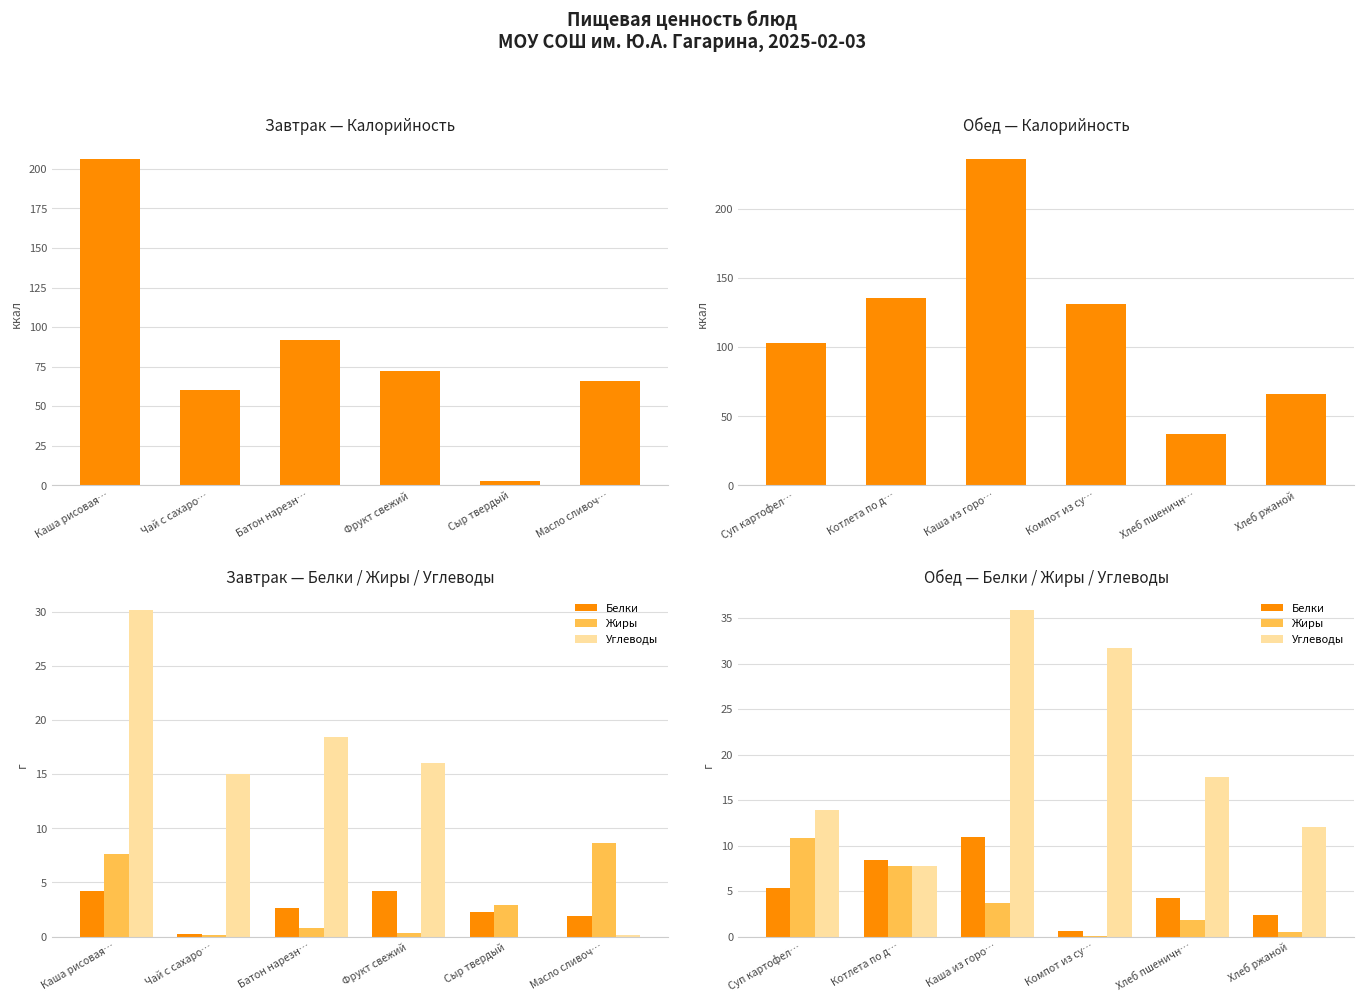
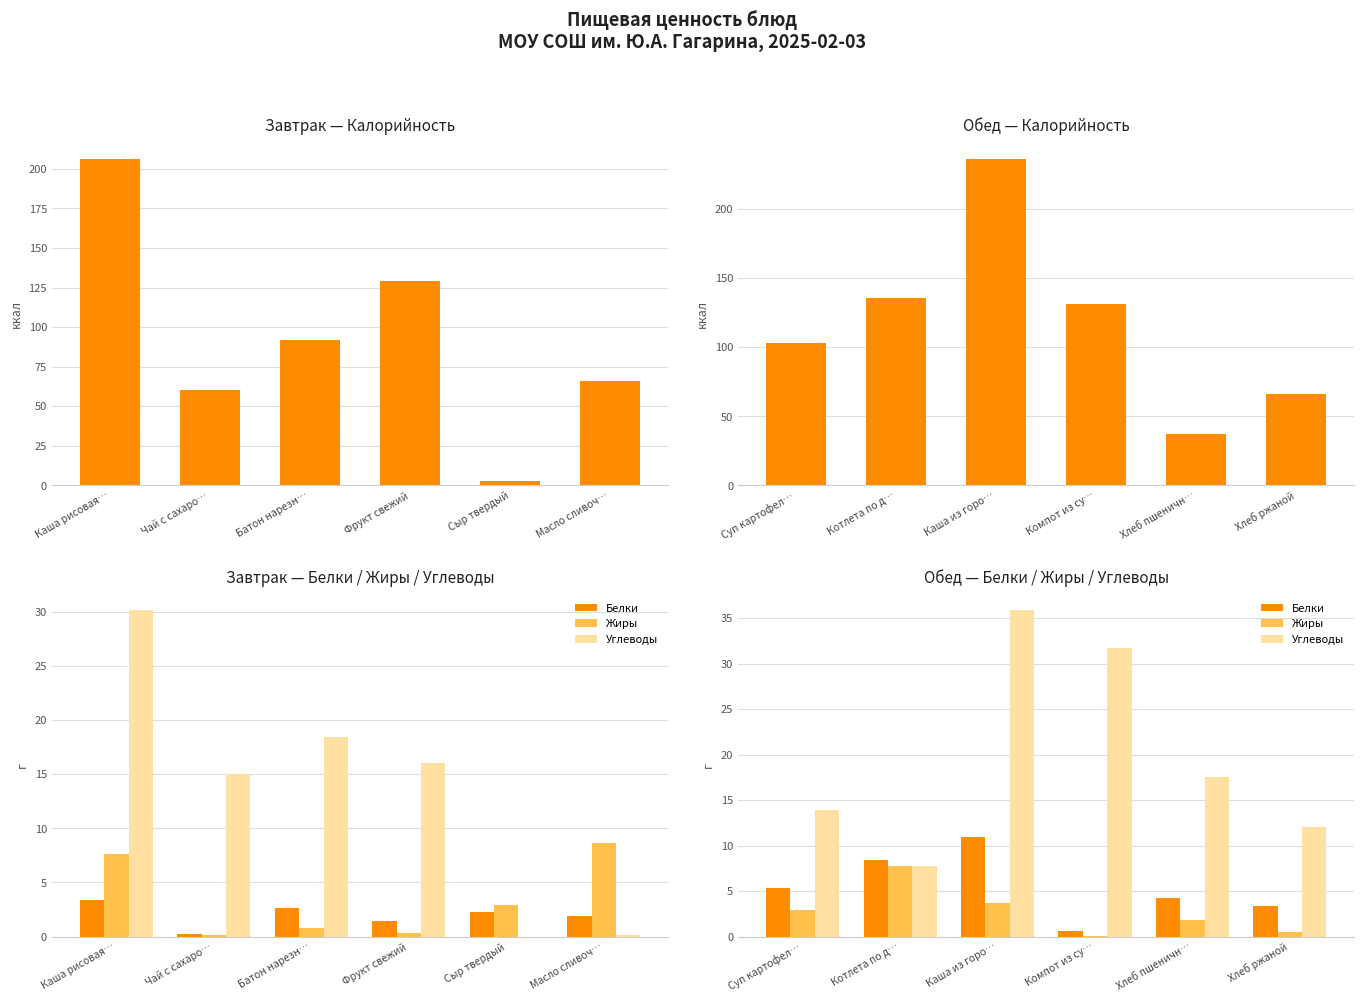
  {
    "Завтрак — Калорийность": {
      "Каша рисовая…": 206,
      "Чай с сахаро…": 60,
      "Батон нарезн…": 92,
-     "Фрукт свежий": 72,
+     "Фрукт свежий": 129,
      "Сыр твердый": 3,
      "Масло сливоч…": 66
    },
    "Обед — Калорийность": {
      "Суп картофел…": 103,
      "Котлета по д…": 135,
      "Каша из горо…": 236,
      "Компот из су…": 131,
      "Хлеб пшеничн…": 37,
      "Хлеб ржаной": 66
    },
    "Завтрак — Белки / Жиры / Углеводы": {
      "Белки": {
-       "Каша рисовая…": 4.2,
+       "Каша рисовая…": 3.4,
        "Батон нарезн…": 2.6,
-       "Фрукт свежий": 4.2,
+       "Фрукт свежий": 1.4,
        "Сыр твердый": 2.3,
        "Масло сливоч…": 1.9
      },
      "Жиры": {
        "Каша рисовая…": 7.6,
        "Батон нарезн…": 0.8,
        "Фрукт свежий": 0.3,
        "Сыр твердый": 3.0,
        "Масло сливоч…": 8.6
      },
      "Углеводы": {
        "Каша рисовая…": 30.2,
        "Чай с сахаро…": 15.0,
        "Батон нарезн…": 18.4,
        "Фрукт свежий": 16.0,
        "Сыр твердый": 0.0
      }
    },
    "Обед — Белки / Жиры / Углеводы": {
      "Белки": {
        "Суп картофел…": 5,
        "Котлета по д…": 8,
        "Каша из горо…": 11,
        "Компот из су…": 1,
        "Хлеб пшеничн…": 4,
-       "Хлеб ржаной": 2
+       "Хлеб ржаной": 3
      },
      "Жиры": {
-       "Суп картофел…": 11,
+       "Суп картофел…": 3,
        "Котлета по д…": 8,
        "Каша из горо…": 4,
        "Хлеб пшеничн…": 2,
        "Хлеб ржаной": 1
      },
      "Углеводы": {
        "Суп картофел…": 14,
        "Котлета по д…": 8,
        "Каша из горо…": 36,
        "Компот из су…": 32,
        "Хлеб пшеничн…": 18,
        "Хлеб ржаной": 12
      }
    }
  }
